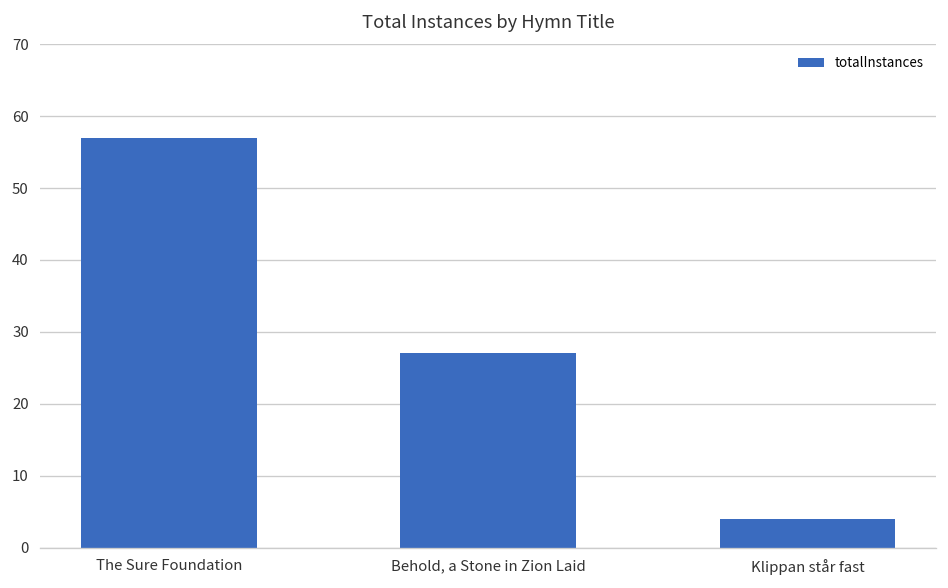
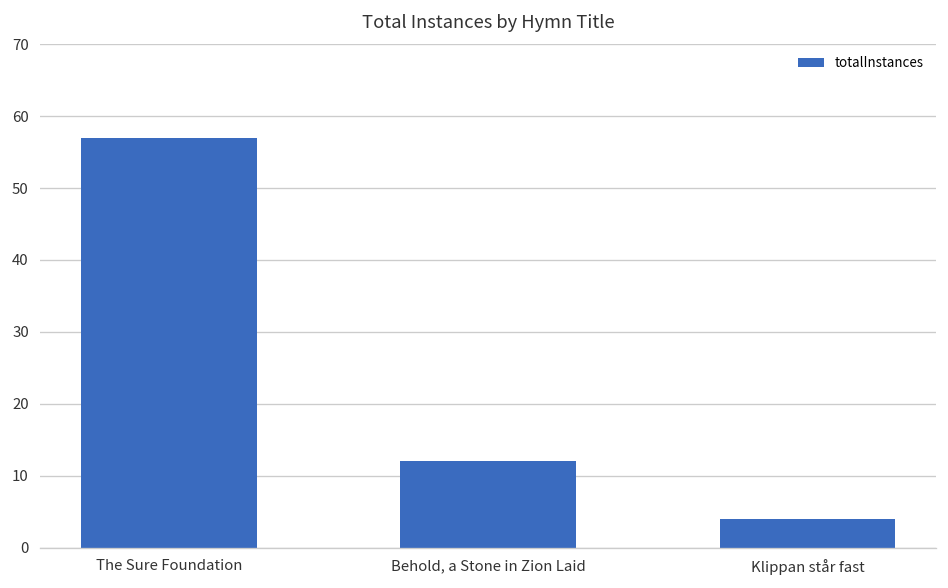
  {
    "The Sure Foundation": 57,
-   "Behold, a Stone in Zion Laid": 27,
+   "Behold, a Stone in Zion Laid": 12,
    "Klippan står fast": 4
  }
